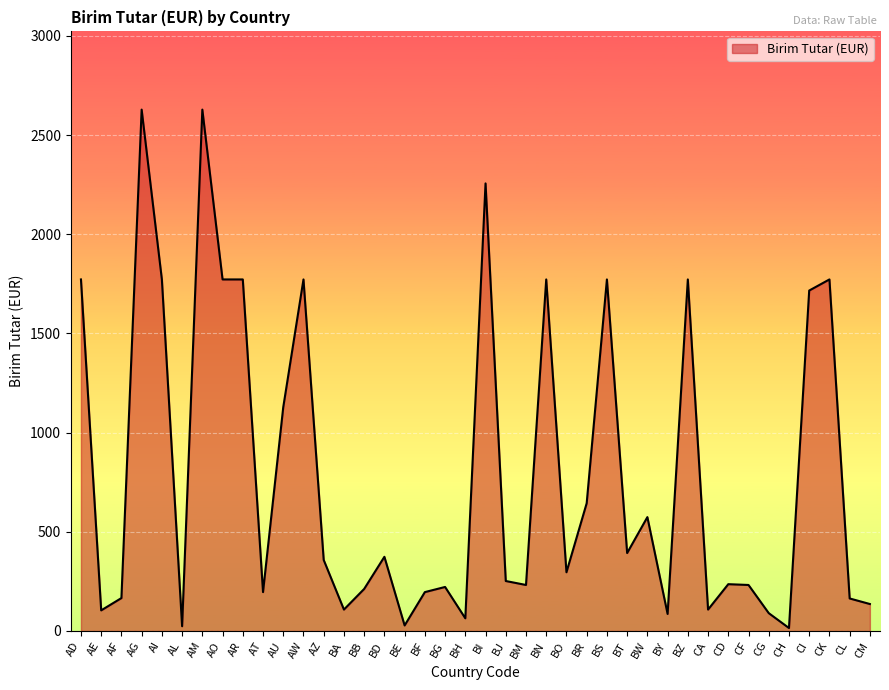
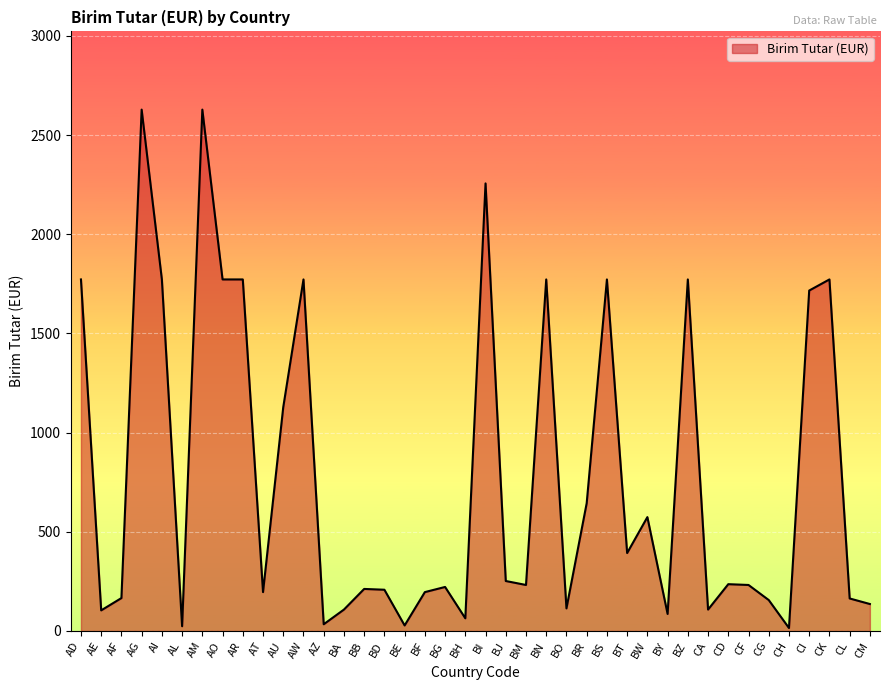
  {
    "AD": 1770,
    "AE": 100,
    "AF": 170,
    "AG": 2630,
    "AI": 1770,
    "AL": 20,
    "AM": 2630,
    "AO": 1770,
    "AR": 1770,
    "AT": 200,
    "AU": 1130,
    "AW": 1770,
-   "AZ": 360,
+   "AZ": 30,
    "BA": 110,
    "BB": 210,
-   "BD": 370,
+   "BD": 210,
    "BE": 30,
    "BF": 200,
    "BG": 220,
    "BH": 60,
    "BI": 2260,
    "BJ": 250,
    "BM": 230,
    "BN": 1770,
-   "BO": 300,
+   "BO": 110,
    "BR": 640,
    "BS": 1770,
    "BT": 390,
    "BW": 570,
    "BY": 90,
    "BZ": 1770,
    "CA": 110,
    "CD": 240,
    "CF": 230,
-   "CG": 90,
+   "CG": 160,
    "CH": 20,
    "CI": 1720,
    "CK": 1770,
    "CL": 160,
    "CM": 140
  }
